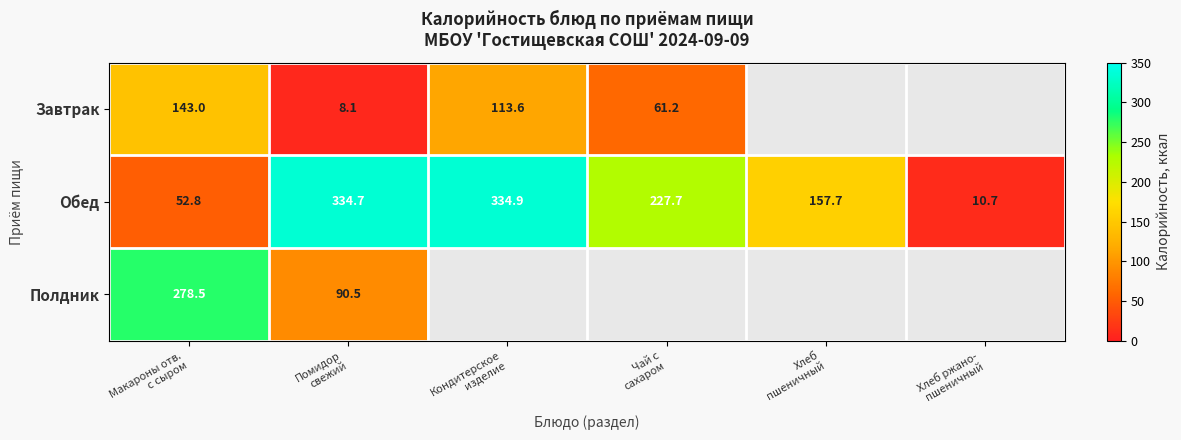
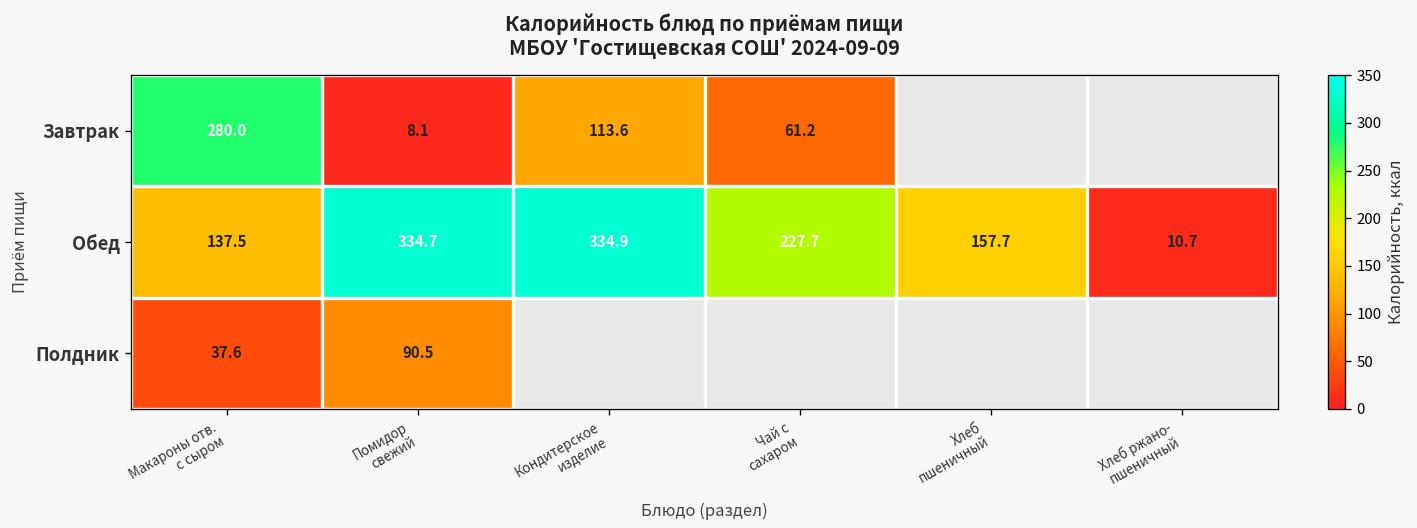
  {
    "Завтрак": {
-     "Макароны отв. с сыром": 143.0,
+     "Макароны отв. с сыром": 280.0,
      "Помидор свежий": 8.1,
      "Кондитерское изделие": 113.6,
      "Чай с сахаром": 61.2
    },
    "Обед": {
-     "Макароны отв. с сыром": 52.8,
+     "Макароны отв. с сыром": 137.5,
      "Помидор свежий": 334.7,
      "Кондитерское изделие": 334.9,
      "Чай с сахаром": 227.7,
      "Хлеб пшеничный": 157.7,
      "Хлеб ржано- пшеничный": 10.7
    },
    "Полдник": {
-     "Макароны отв. с сыром": 278.5,
+     "Макароны отв. с сыром": 37.6,
      "Помидор свежий": 90.5
    }
  }
